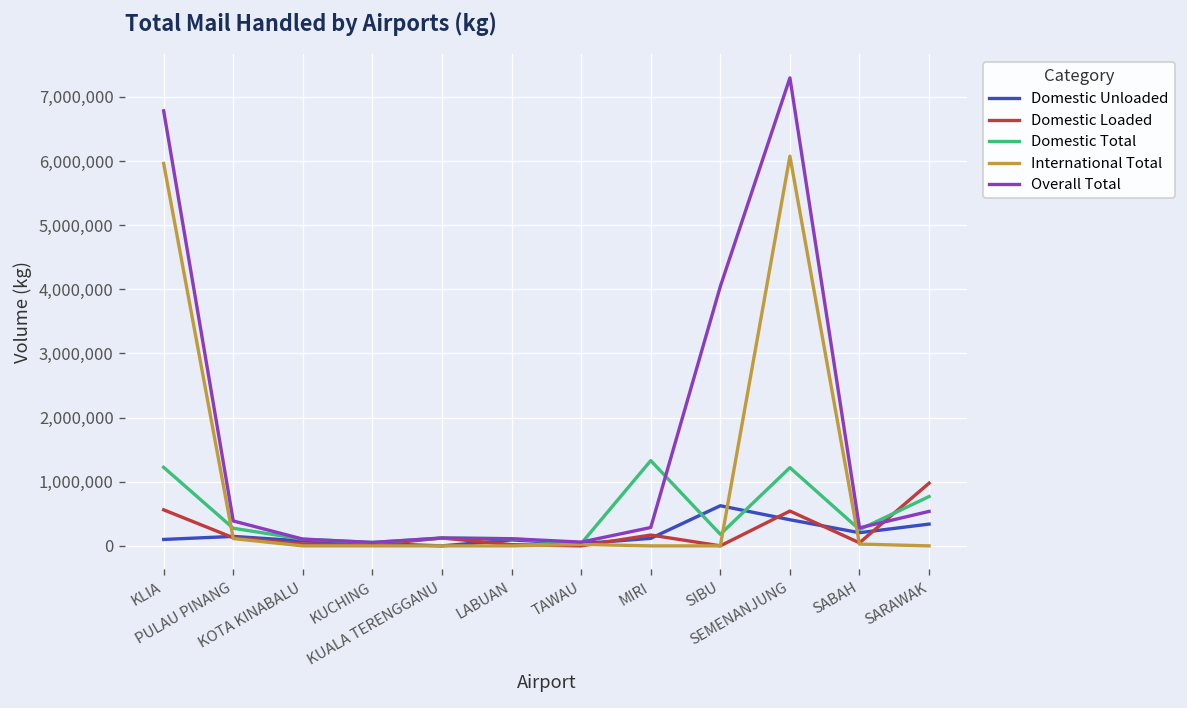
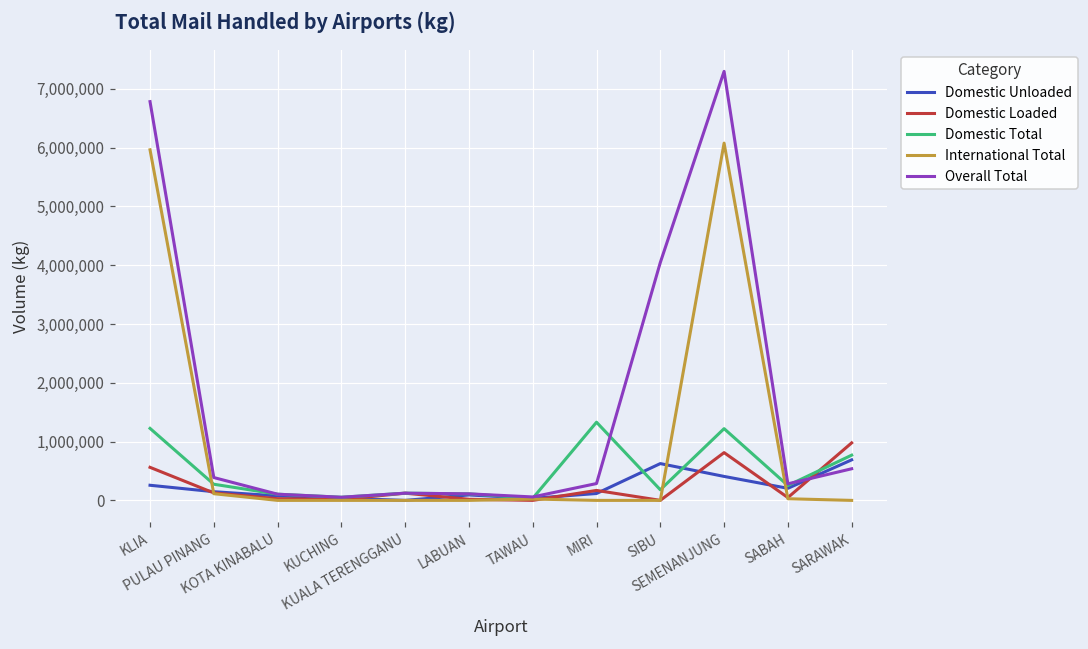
  {
    "Domestic Unloaded": {
-     "KLIA": "100,000",
+     "KLIA": "300,000",
      "MIRI": "100,000",
      "SIBU": "600,000",
      "SEMENANJUNG": "400,000",
-     "SARAWAK": "300,000"
+     "SARAWAK": "700,000"
    },
    "Domestic Loaded": {
      "KLIA": "600,000",
      "MIRI": "200,000",
-     "SEMENANJUNG": "500,000",
+     "SEMENANJUNG": "800,000",
      "SARAWAK": "1,000,000"
    },
    "Domestic Total": {
      "KLIA": "1,200,000",
      "PULAU PINANG": "300,000",
      "MIRI": "1,300,000",
      "SIBU": "200,000",
      "SEMENANJUNG": "1,200,000",
      "SARAWAK": "800,000"
    },
    "International Total": {
      "KLIA": "6,000,000",
      "MIRI": "0",
      "SEMENANJUNG": "6,100,000",
      "SARAWAK": "0"
    },
    "Overall Total": {
      "KLIA": "6,800,000",
      "PULAU PINANG": "400,000",
      "MIRI": "300,000",
      "SIBU": "4,000,000",
      "SEMENANJUNG": "7,300,000",
      "SARAWAK": "500,000"
    }
  }
